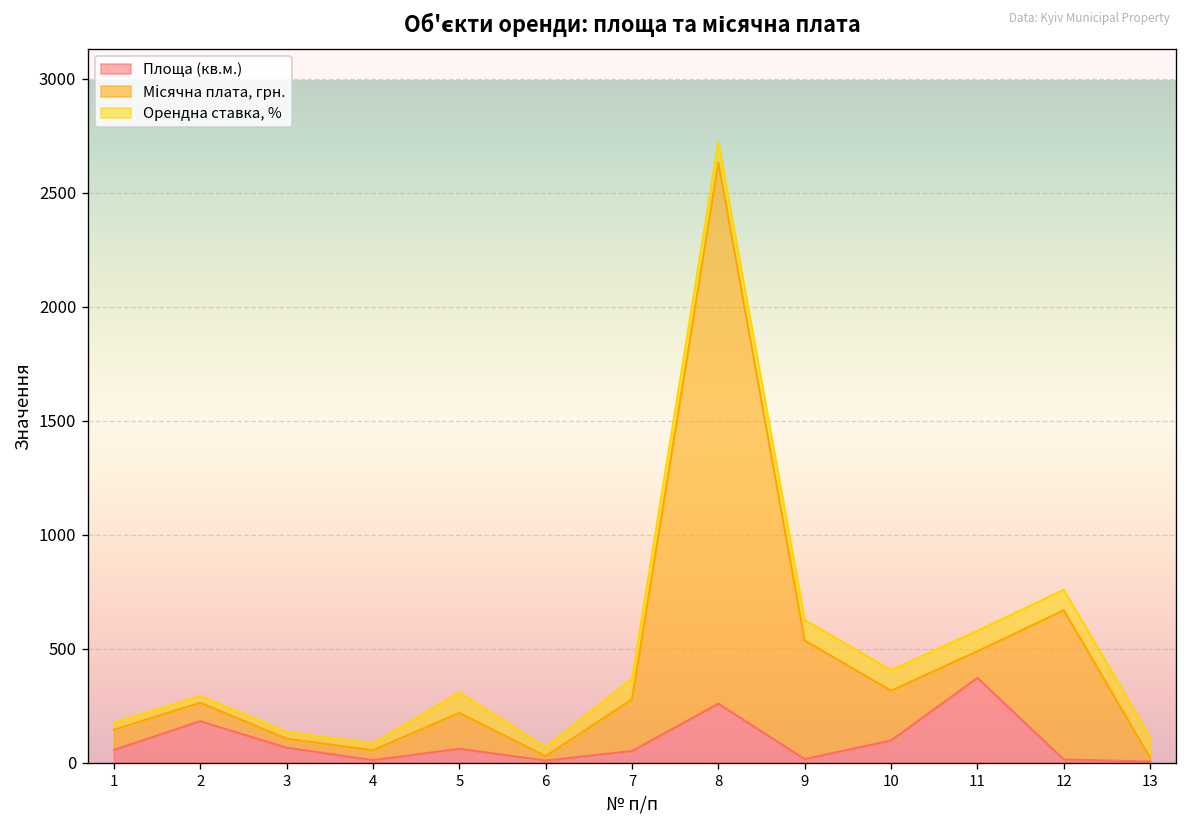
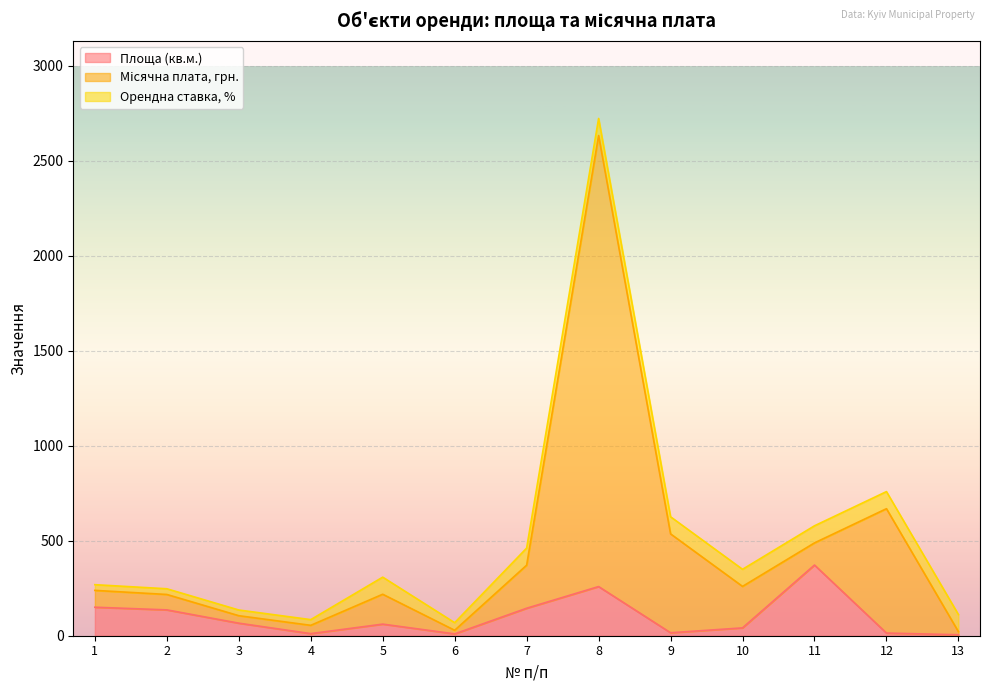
  {
    "Площа (кв.м.)": {
-     "1": 60,
-     "2": 180,
+     "1": 150,
+     "2": 140,
      "3": 70,
      "4": 10,
      "5": 60,
      "6": 10,
-     "7": 50,
+     "7": 140,
      "8": 260,
      "9": 20,
-     "10": 100,
+     "10": 40,
      "11": 370,
      "12": 10,
      "13": 10
    }
  }
